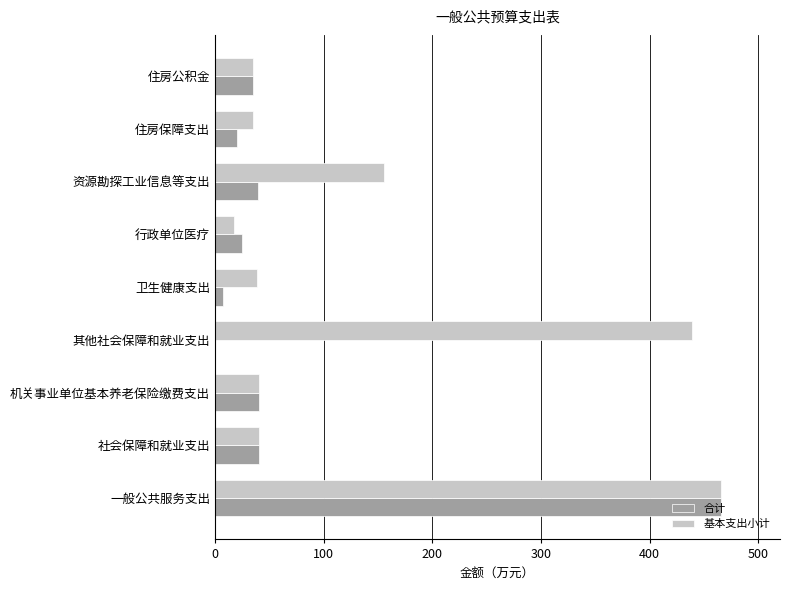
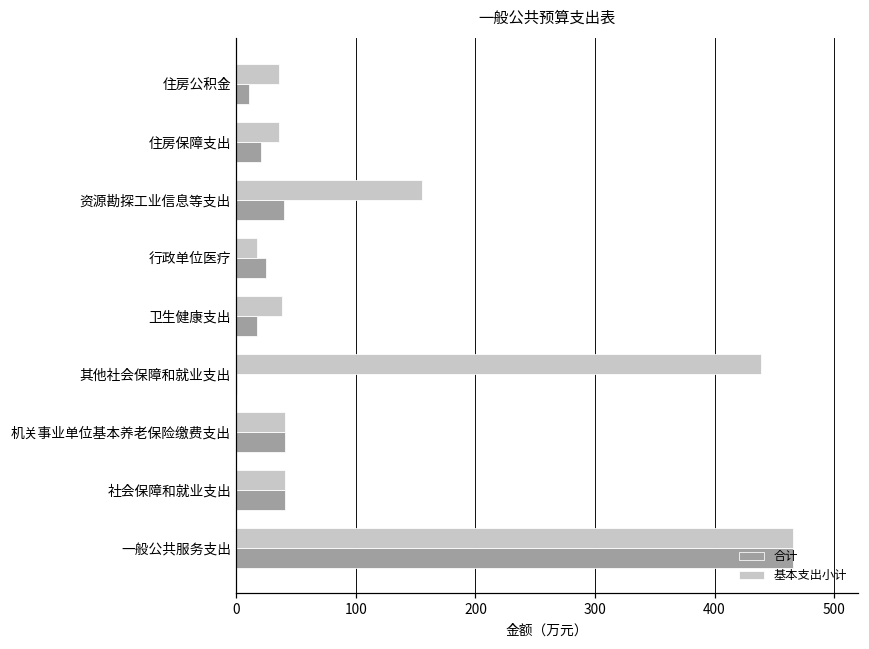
  {
    "合计": {
-     "住房公积金": 36,
+     "住房公积金": 10,
      "住房保障支出": 20,
      "资源勘探工业信息等支出": 40,
      "行政单位医疗": 25,
-     "卫生健康支出": 7,
+     "卫生健康支出": 18,
      "机关事业单位基本养老保险缴费支出": 40,
      "社会保障和就业支出": 41,
      "一般公共服务支出": 466
    },
    "基本支出小计": {
      "住房公积金": 36,
      "住房保障支出": 36,
      "资源勘探工业信息等支出": 156,
      "行政单位医疗": 18,
      "卫生健康支出": 38,
      "其他社会保障和就业支出": 439,
      "机关事业单位基本养老保险缴费支出": 40,
      "社会保障和就业支出": 41,
      "一般公共服务支出": 466
    }
  }
